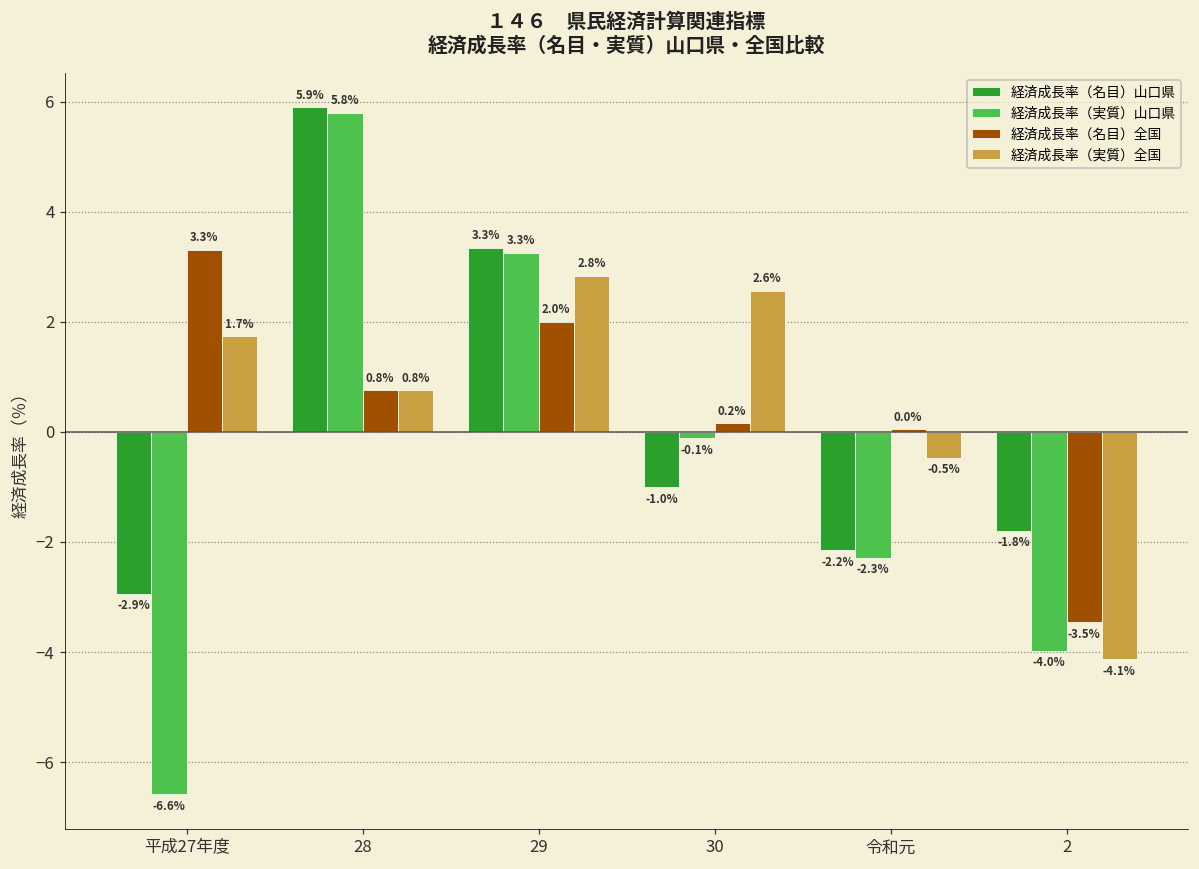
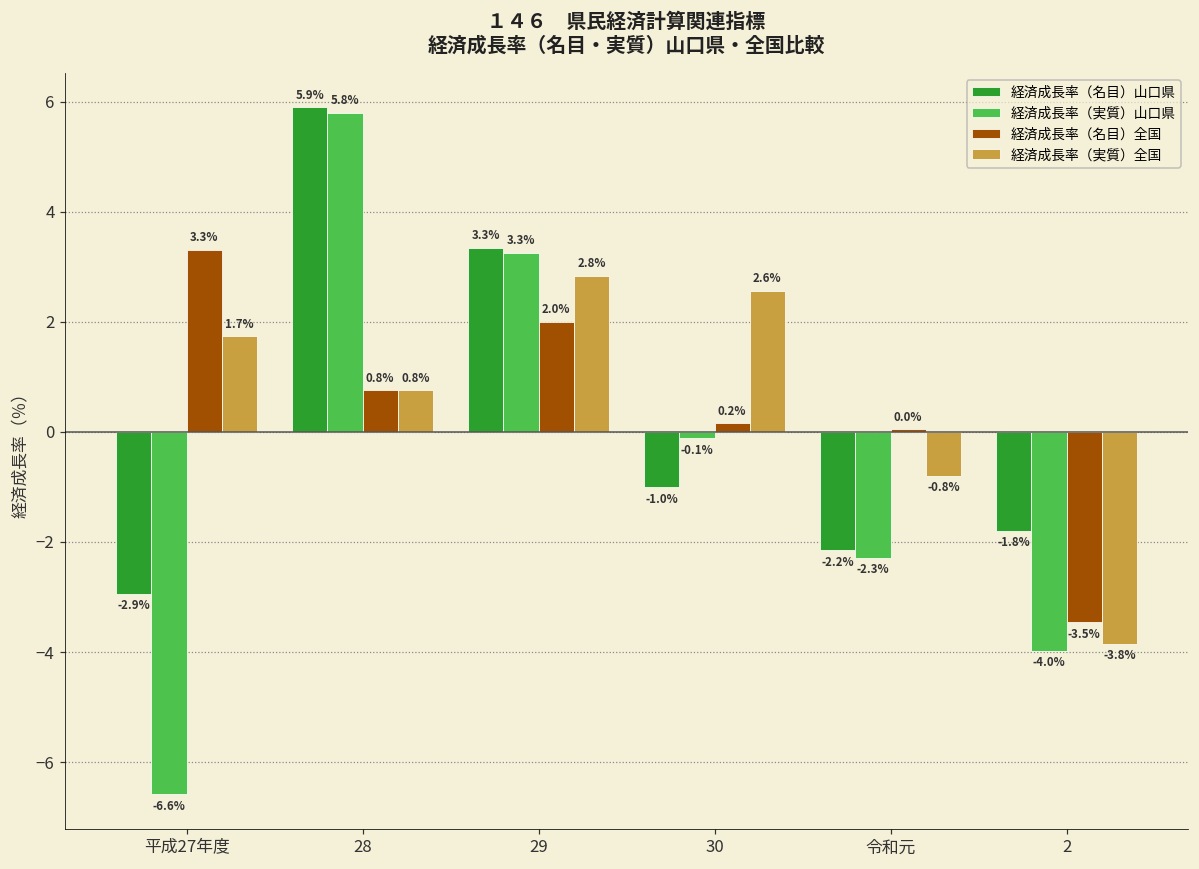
  {
    "経済成長率（名目）全国": {
      "平成27年度": "3.3%",
      "28": "0.8%",
      "29": "2.0%",
      "30": "0.2%",
      "令和元": "0.0%",
      "2": "-3.5%"
    },
    "経済成長率（実質）全国": {
      "平成27年度": "1.7%",
      "28": "0.8%",
      "29": "2.8%",
      "30": "2.6%",
-     "令和元": "-0.5%",
-     "2": "-4.1%"
+     "令和元": "-0.8%",
+     "2": "-3.8%"
    }
  }
